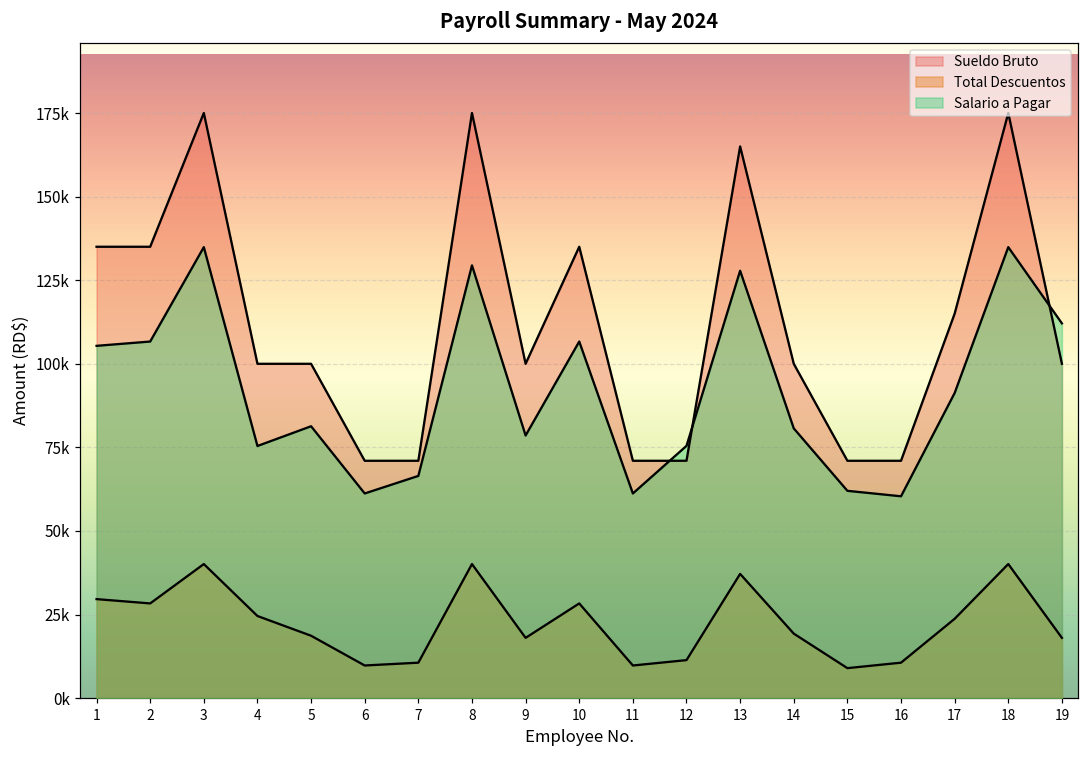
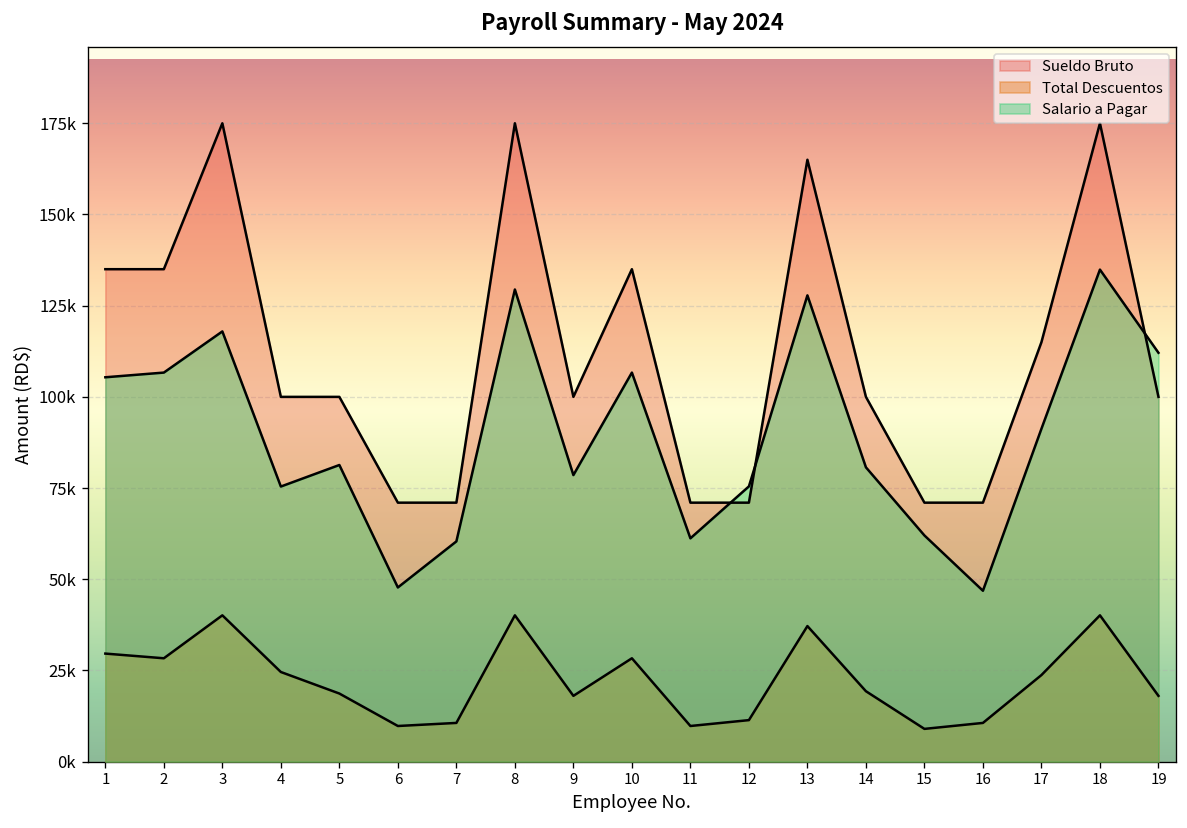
  {
    "Salario a Pagar": {
      "1": 105000,
      "2": 107000,
-     "3": 135000,
+     "3": 118000,
      "4": 75000,
      "5": 81000,
-     "6": 61000,
-     "7": 66000,
+     "6": 48000,
+     "7": 60000,
      "8": 129000,
      "9": 79000,
      "10": 107000,
      "11": 61000,
      "12": 75000,
      "13": 128000,
      "14": 81000,
      "15": 62000,
-     "16": 60000,
+     "16": 47000,
      "17": 91000,
      "18": 135000,
      "19": 112000
    }
  }
